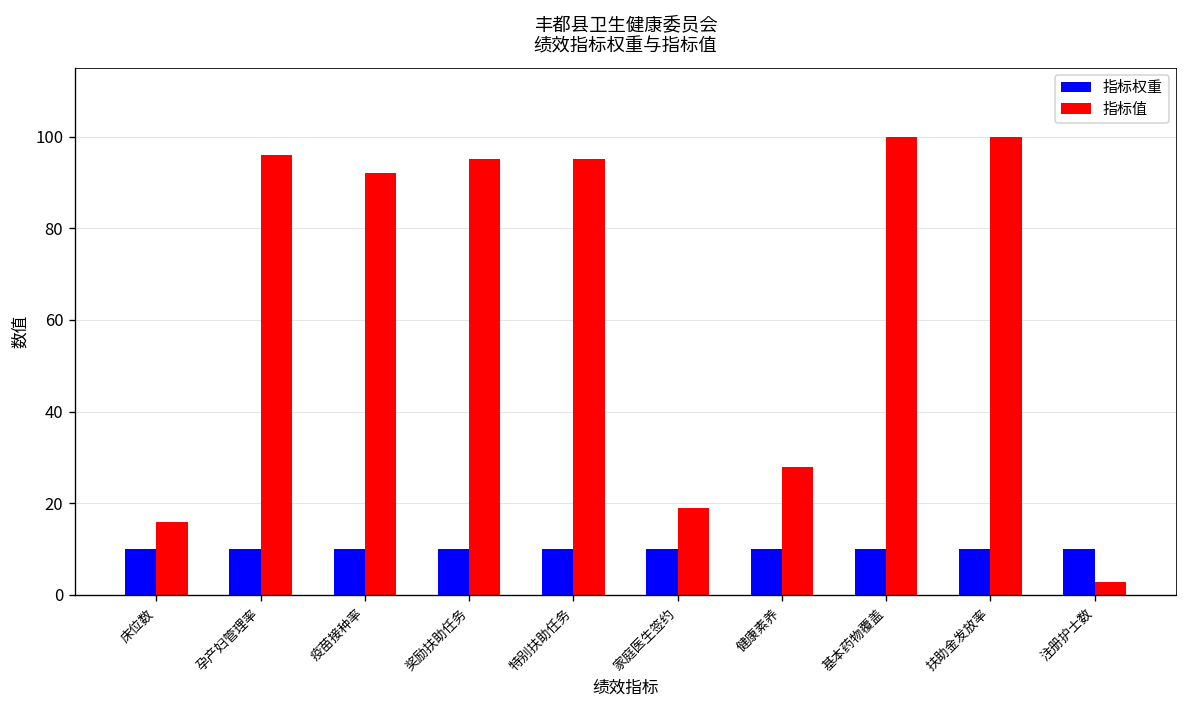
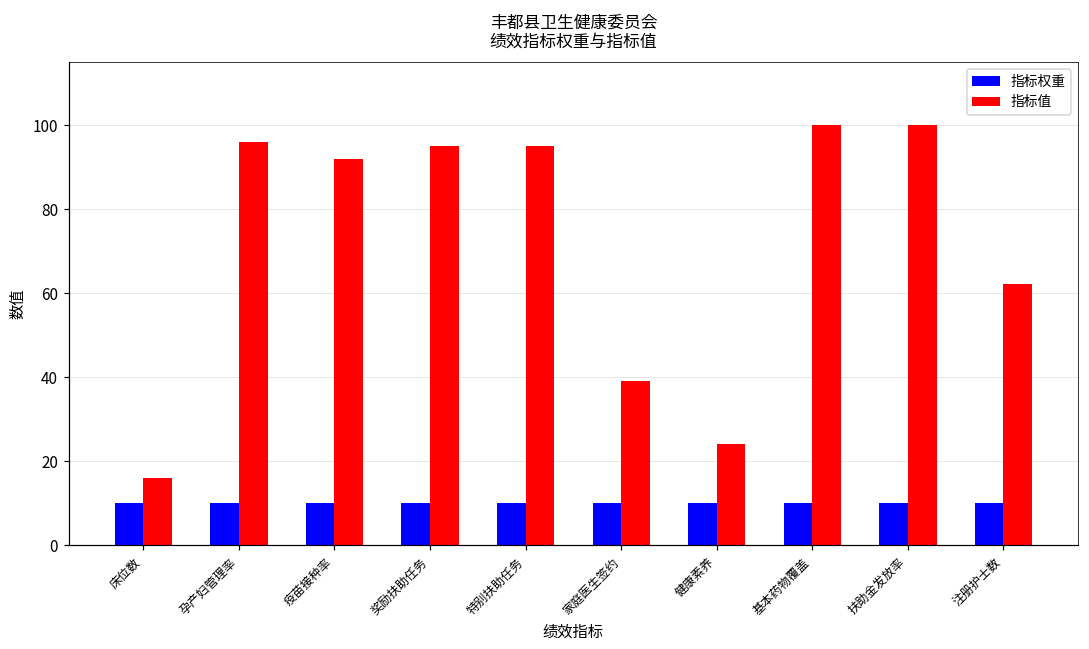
  {
    "指标权重": {
      "床位数": 10,
      "孕产妇管理率": 10,
      "疫苗接种率": 10,
      "奖励扶助任务": 10,
      "特别扶助任务": 10,
      "家庭医生签约": 10,
      "健康素养": 10,
      "基本药物覆盖": 10,
      "扶助金发放率": 10,
      "注册护士数": 10
    },
    "指标值": {
      "床位数": 16,
      "孕产妇管理率": 96,
      "疫苗接种率": 92,
      "奖励扶助任务": 95,
      "特别扶助任务": 95,
-     "家庭医生签约": 19,
-     "健康素养": 28,
+     "家庭医生签约": 39,
+     "健康素养": 24,
      "基本药物覆盖": 100,
      "扶助金发放率": 100,
-     "注册护士数": 3
+     "注册护士数": 62
    }
  }
